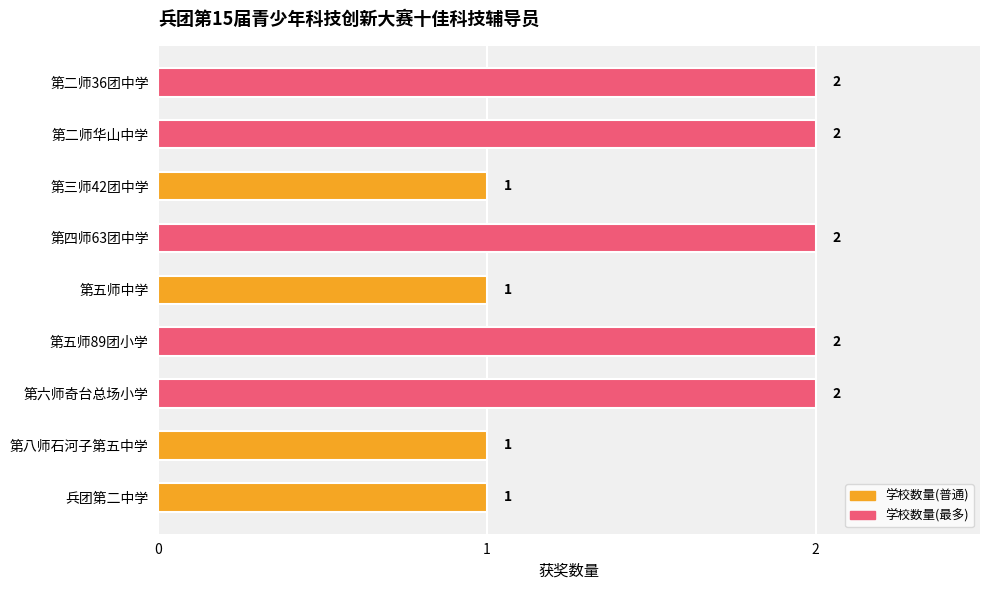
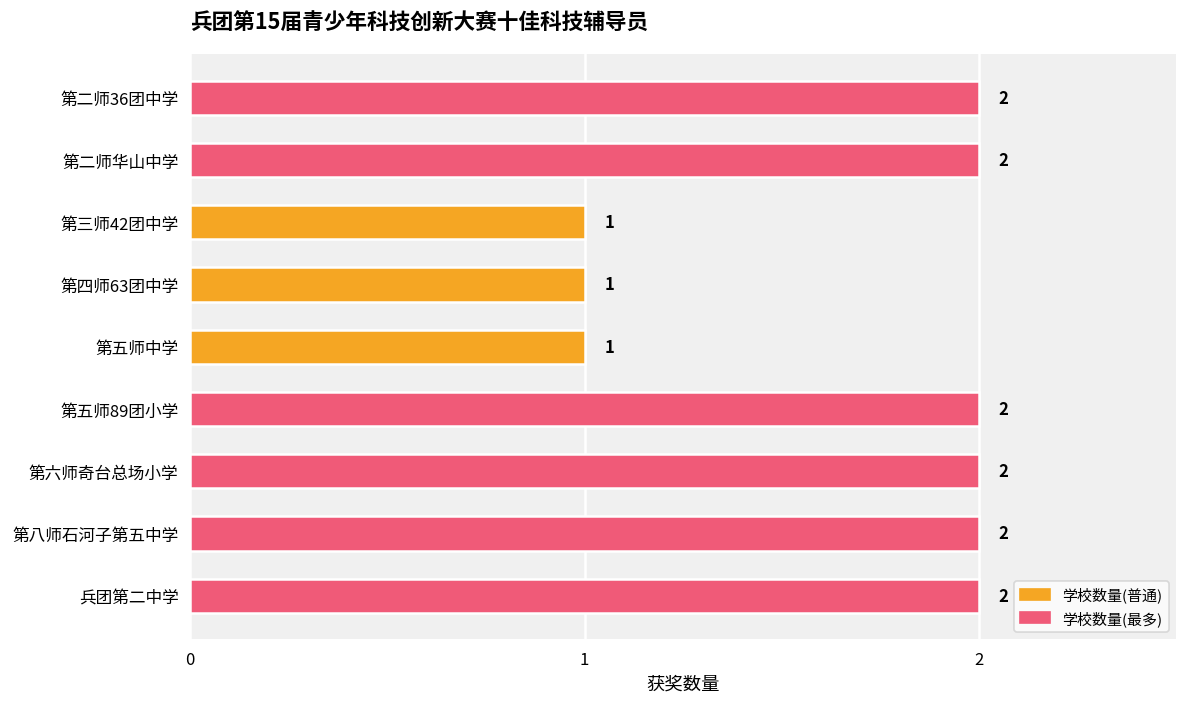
  {
    "第二师36团中学": 2,
    "第二师华山中学": 2,
    "第三师42团中学": 1,
-   "第四师63团中学": 2,
+   "第四师63团中学": 1,
    "第五师中学": 1,
    "第五师89团小学": 2,
    "第六师奇台总场小学": 2,
-   "第八师石河子第五中学": 1,
-   "兵团第二中学": 1
+   "第八师石河子第五中学": 2,
+   "兵团第二中学": 2
  }
